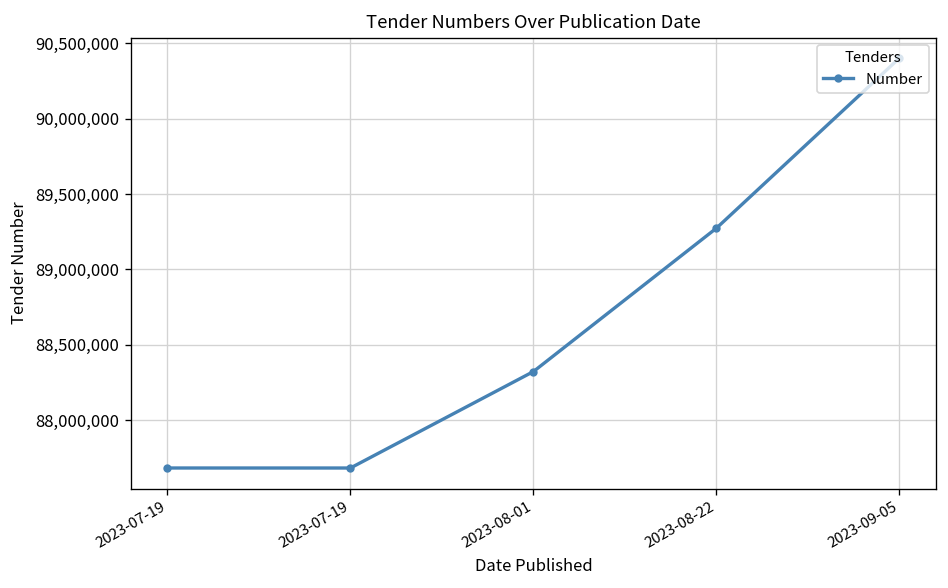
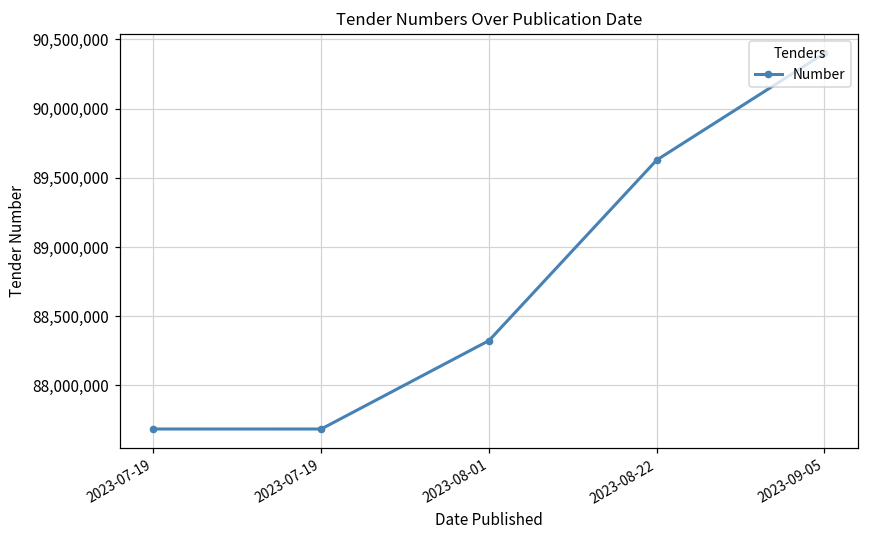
  {
    "2023-08-01": "88,320,000",
-   "2023-08-22": "89,270,000"
+   "2023-08-22": "89,630,000"
  }
